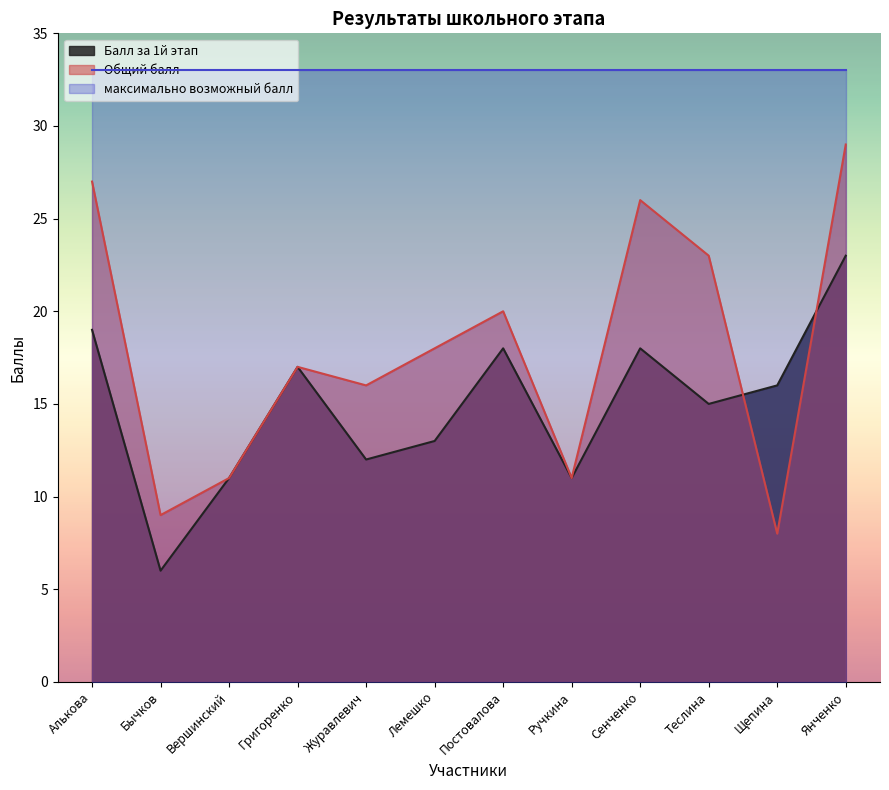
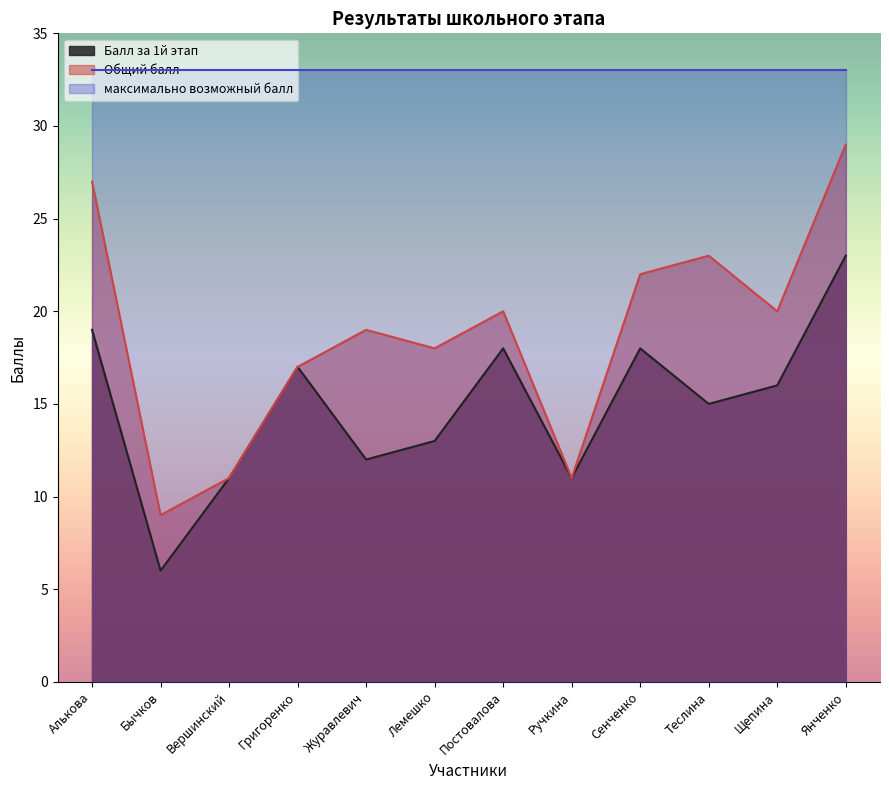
  {
    "Балл за 1й этап": {
      "Алькова": 19,
      "Бычков": 6,
      "Журавлевич": 12,
      "Лемешко": 13,
      "Постовалова": 18,
      "Сенченко": 18,
      "Теслина": 15,
      "Щепина": 16,
      "Янченко": 23
    },
    "Общий балл": {
      "Алькова": 27,
      "Бычков": 9,
-     "Журавлевич": 16,
+     "Журавлевич": 19,
      "Лемешко": 18,
      "Постовалова": 20,
-     "Сенченко": 26,
+     "Сенченко": 22,
      "Теслина": 23,
-     "Щепина": 8,
+     "Щепина": 20,
      "Янченко": 29
    },
    "максимально возможный балл": {
      "Журавлевич": 33,
      "Лемешко": 33,
      "Постовалова": 33,
      "Ручкина": 33,
      "Сенченко": 33,
      "Теслина": 33,
      "Щепина": 33,
      "Янченко": 33
    }
  }
